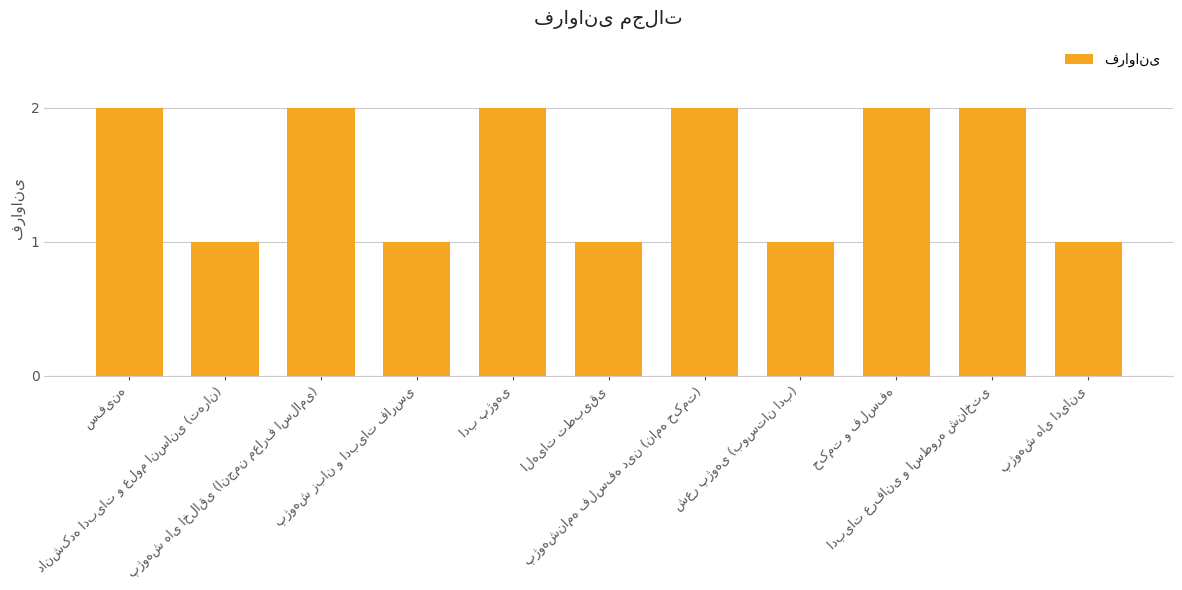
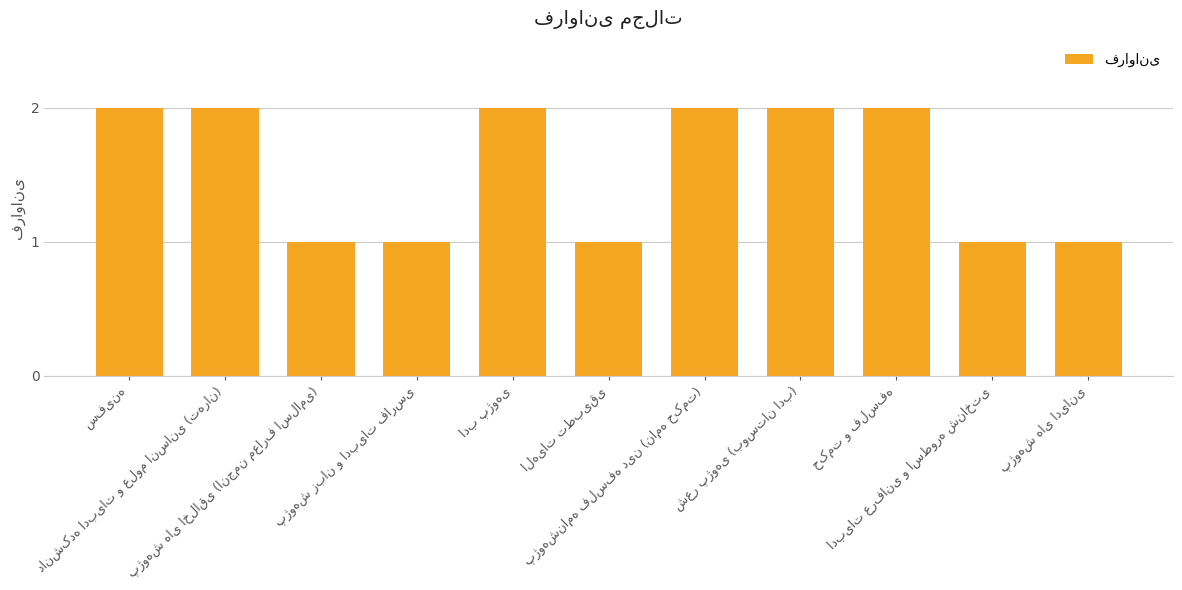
  {
    "سفینه": 2,
-   "دانشکده ادبیات و علوم انسانی (تهران)": 1,
-   "پژوهش های اخلاقی (انجمن معارف اسلامی)": 2,
+   "دانشکده ادبیات و علوم انسانی (تهران)": 2,
+   "پژوهش های اخلاقی (انجمن معارف اسلامی)": 1,
    "پژوهش زبان و ادبیات فارسی": 1,
    "ادب پژوهی": 2,
    "الهیات تطبیقی": 1,
    "پژوهشنامه فلسفه دین (نامه حکمت)": 2,
-   "شعر پژوهی (بوستان ادب)": 1,
+   "شعر پژوهی (بوستان ادب)": 2,
    "حکمت و فلسفه": 2,
-   "ادبیات عرفانی و اسطوره شناختی": 2,
+   "ادبیات عرفانی و اسطوره شناختی": 1,
    "پژوهش های ادیانی": 1
  }
